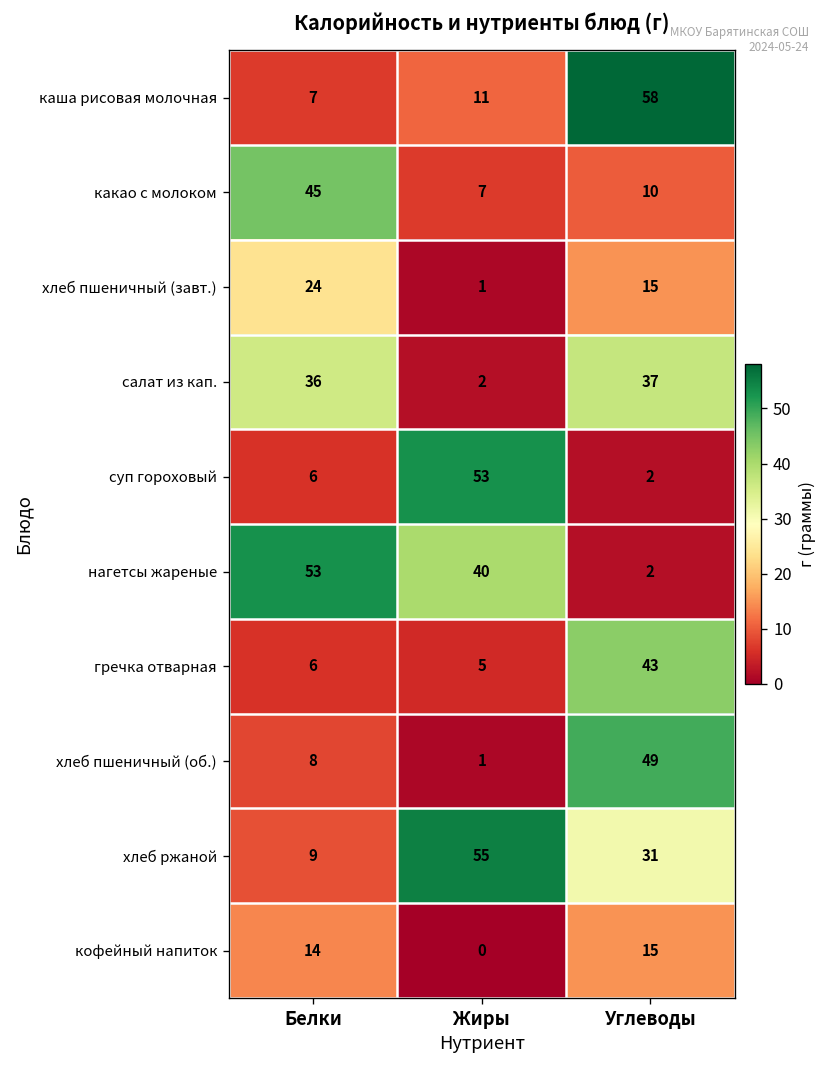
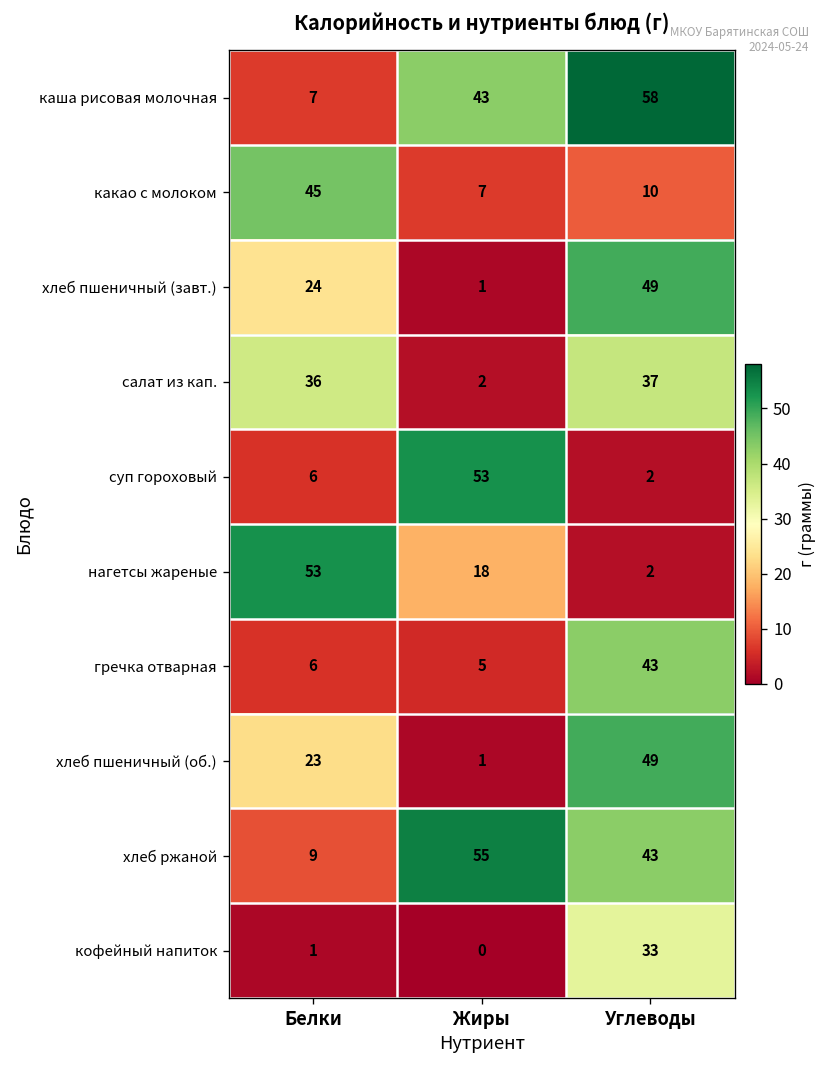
  {
    "каша рисовая молочная": {
      "Белки": 7,
-     "Жиры": 11,
+     "Жиры": 43,
      "Углеводы": 58
    },
    "какао с молоком": {
      "Белки": 45,
      "Жиры": 7,
      "Углеводы": 10
    },
    "хлеб пшеничный (завт.)": {
      "Белки": 24,
      "Жиры": 1,
-     "Углеводы": 15
+     "Углеводы": 49
    },
    "салат из кап.": {
      "Белки": 36,
      "Жиры": 2,
      "Углеводы": 37
    },
    "суп гороховый": {
      "Белки": 6,
      "Жиры": 53,
      "Углеводы": 2
    },
    "нагетсы жареные": {
      "Белки": 53,
-     "Жиры": 40,
+     "Жиры": 18,
      "Углеводы": 2
    },
    "гречка отварная": {
      "Белки": 6,
      "Жиры": 5,
      "Углеводы": 43
    },
    "хлеб пшеничный (об.)": {
-     "Белки": 8,
+     "Белки": 23,
      "Жиры": 1,
      "Углеводы": 49
    },
    "хлеб ржаной": {
      "Белки": 9,
      "Жиры": 55,
-     "Углеводы": 31
+     "Углеводы": 43
    },
    "кофейный напиток": {
-     "Белки": 14,
+     "Белки": 1,
      "Жиры": 0,
-     "Углеводы": 15
+     "Углеводы": 33
    }
  }
